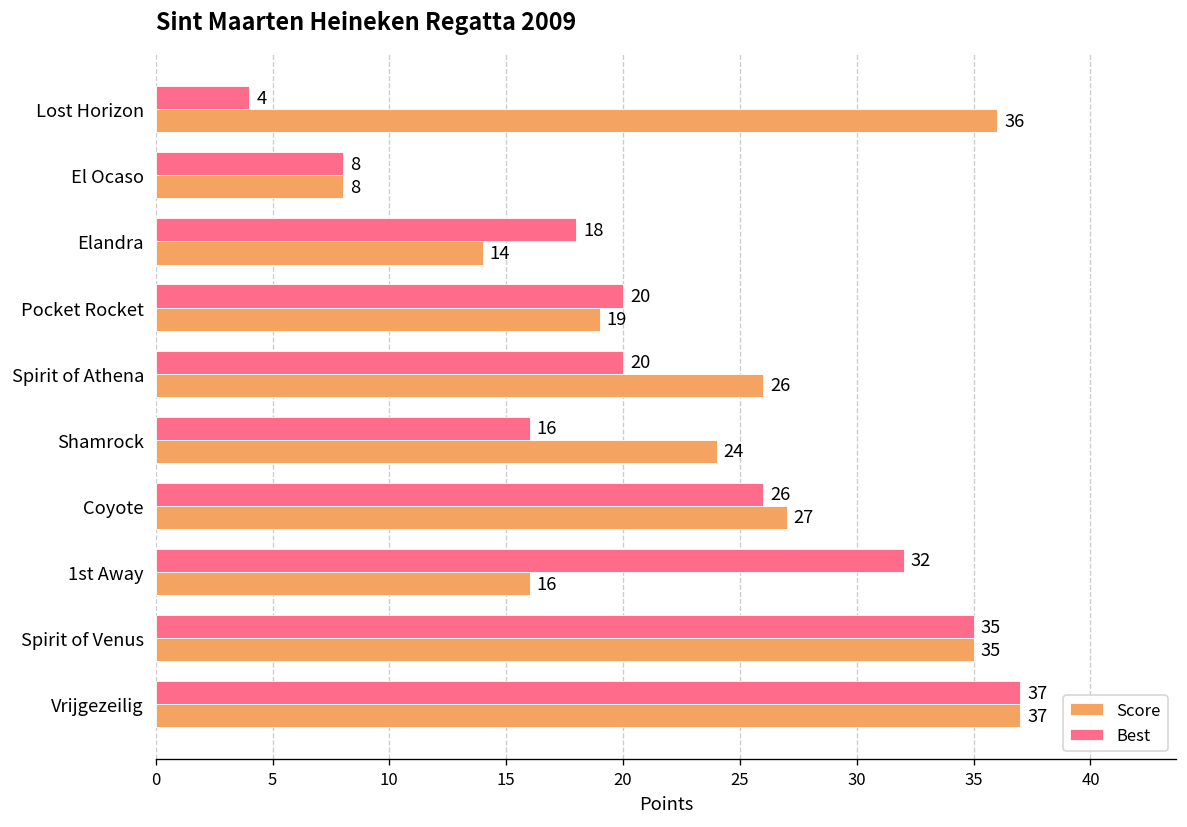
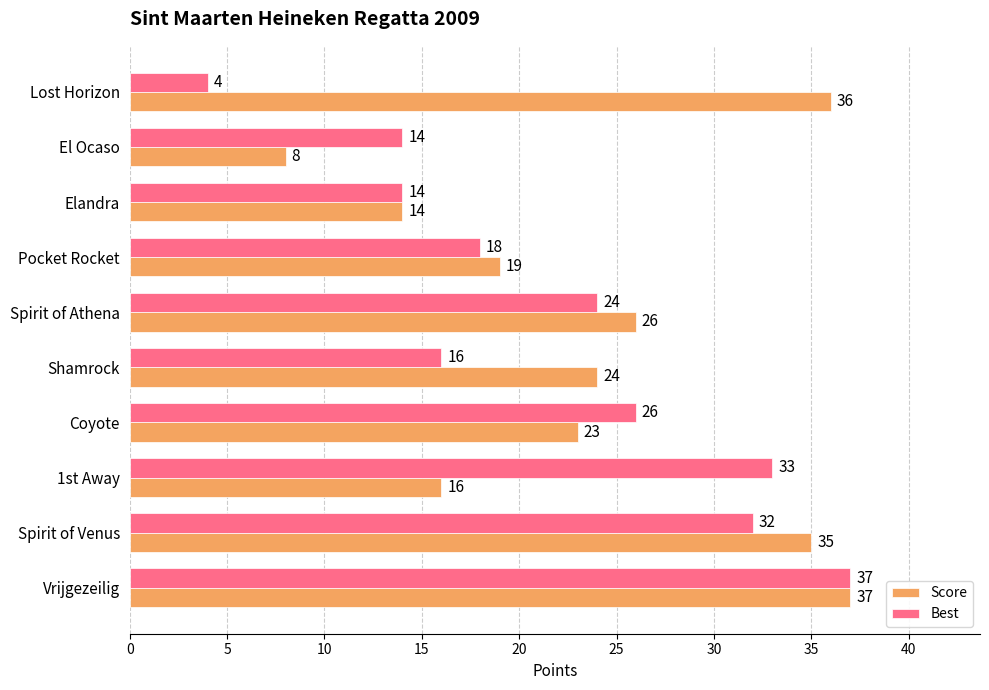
  {
    "Score": {
      "Lost Horizon": 36,
      "El Ocaso": 8,
      "Elandra": 14,
      "Pocket Rocket": 19,
      "Spirit of Athena": 26,
      "Shamrock": 24,
-     "Coyote": 27,
+     "Coyote": 23,
      "1st Away": 16,
      "Spirit of Venus": 35,
      "Vrijgezeilig": 37
    },
    "Best": {
      "Lost Horizon": 4,
-     "El Ocaso": 8,
-     "Elandra": 18,
-     "Pocket Rocket": 20,
-     "Spirit of Athena": 20,
+     "El Ocaso": 14,
+     "Elandra": 14,
+     "Pocket Rocket": 18,
+     "Spirit of Athena": 24,
      "Shamrock": 16,
      "Coyote": 26,
-     "1st Away": 32,
-     "Spirit of Venus": 35,
+     "1st Away": 33,
+     "Spirit of Venus": 32,
      "Vrijgezeilig": 37
    }
  }
